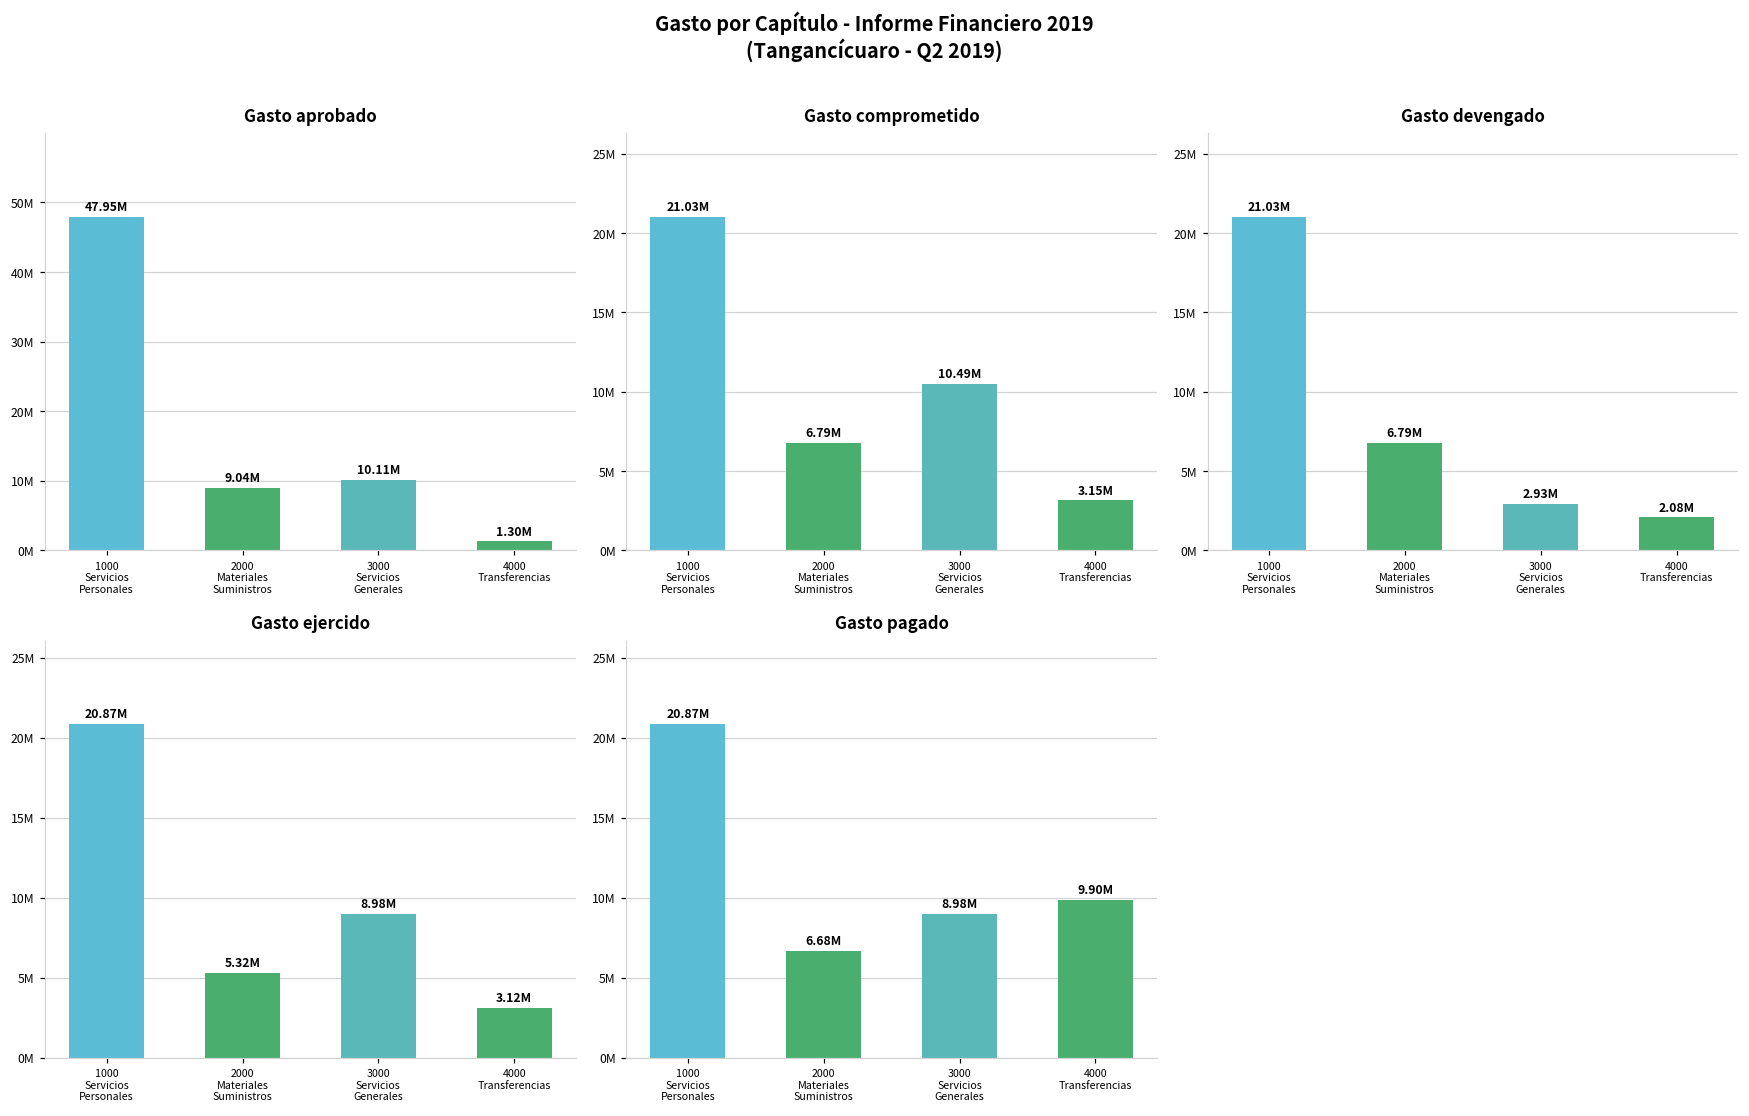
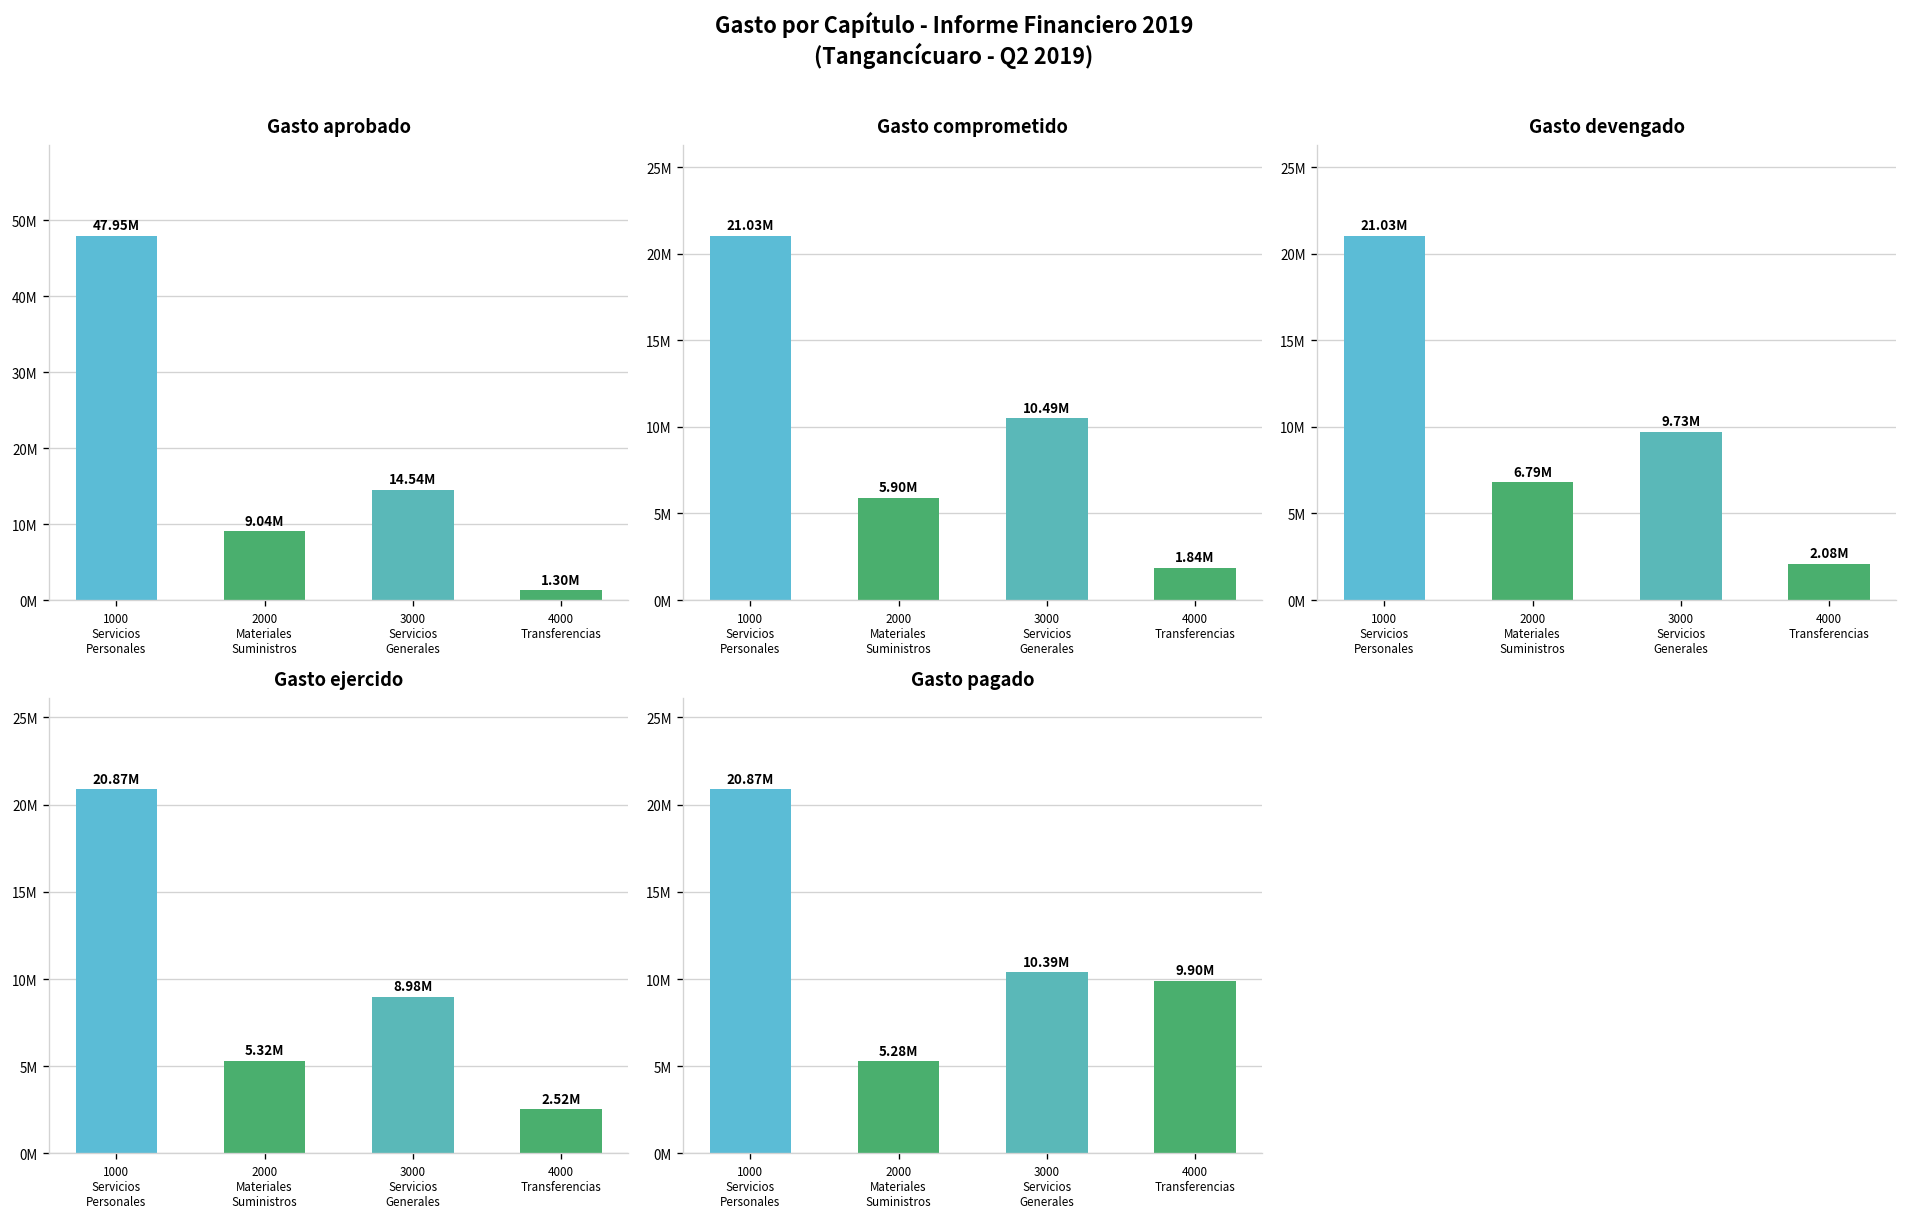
  {
    "Gasto aprobado": {
      "1000 Servicios Personales": "47.95M",
      "2000 Materiales Suministros": "9.04M",
-     "3000 Servicios Generales": "10.11M",
+     "3000 Servicios Generales": "14.54M",
      "4000 Transferencias": "1.30M"
    },
    "Gasto comprometido": {
      "1000 Servicios Personales": "21.03M",
-     "2000 Materiales Suministros": "6.79M",
+     "2000 Materiales Suministros": "5.90M",
      "3000 Servicios Generales": "10.49M",
-     "4000 Transferencias": "3.15M"
+     "4000 Transferencias": "1.84M"
    },
    "Gasto devengado": {
      "1000 Servicios Personales": "21.03M",
      "2000 Materiales Suministros": "6.79M",
-     "3000 Servicios Generales": "2.93M",
+     "3000 Servicios Generales": "9.73M",
      "4000 Transferencias": "2.08M"
    },
    "Gasto ejercido": {
      "1000 Servicios Personales": "20.87M",
      "2000 Materiales Suministros": "5.32M",
      "3000 Servicios Generales": "8.98M",
-     "4000 Transferencias": "3.12M"
+     "4000 Transferencias": "2.52M"
    },
    "Gasto pagado": {
      "1000 Servicios Personales": "20.87M",
-     "2000 Materiales Suministros": "6.68M",
-     "3000 Servicios Generales": "8.98M",
+     "2000 Materiales Suministros": "5.28M",
+     "3000 Servicios Generales": "10.39M",
      "4000 Transferencias": "9.90M"
    }
  }
